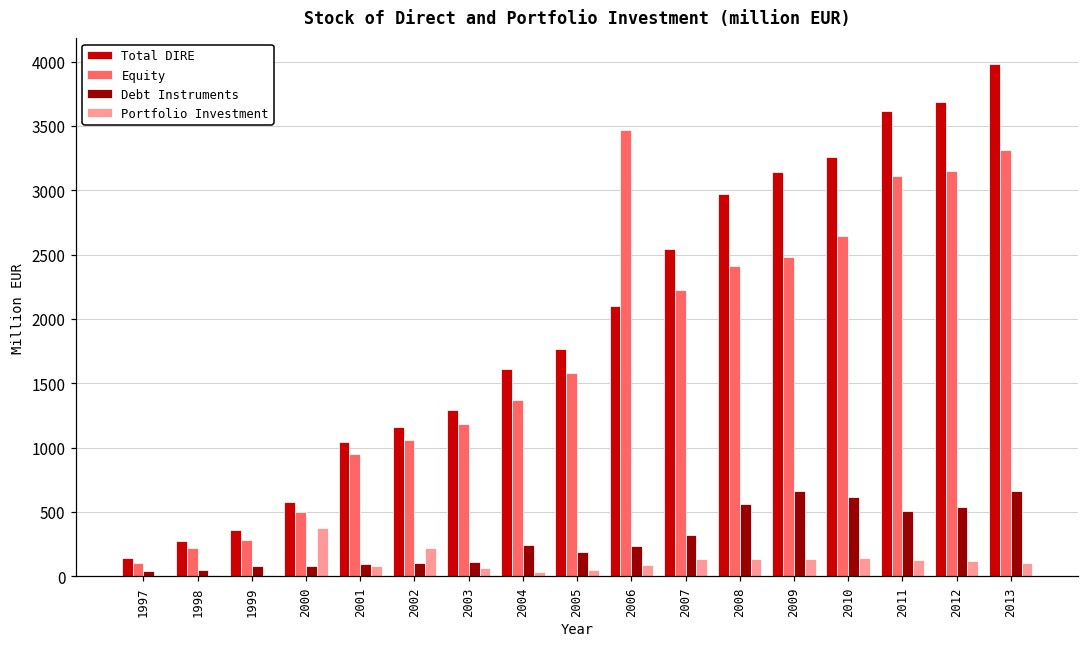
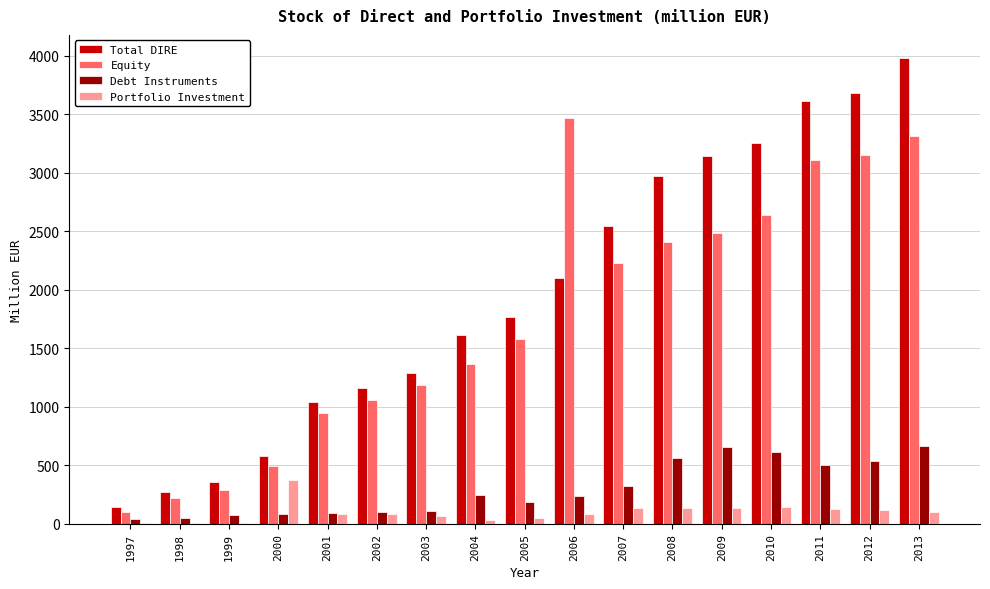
  {
    "Equity": {
      "1997": 100,
      "1998": 220,
      "1999": 280,
      "2000": 500,
      "2001": 950,
      "2002": 1060,
      "2003": 1180,
      "2004": 1370,
      "2005": 1580,
      "2006": 3470,
      "2007": 2230,
      "2008": 2410,
      "2009": 2480,
      "2010": 2640,
      "2011": 3110,
      "2012": 3150,
      "2013": 3310
    },
    "Portfolio Investment": {
      "2000": 380,
      "2001": 80,
-     "2002": 220,
+     "2002": 80,
      "2003": 60,
      "2004": 30,
      "2005": 40,
      "2006": 90,
      "2007": 130,
      "2008": 130,
      "2009": 140,
      "2010": 140,
      "2011": 120,
      "2012": 110,
      "2013": 100
    }
  }
